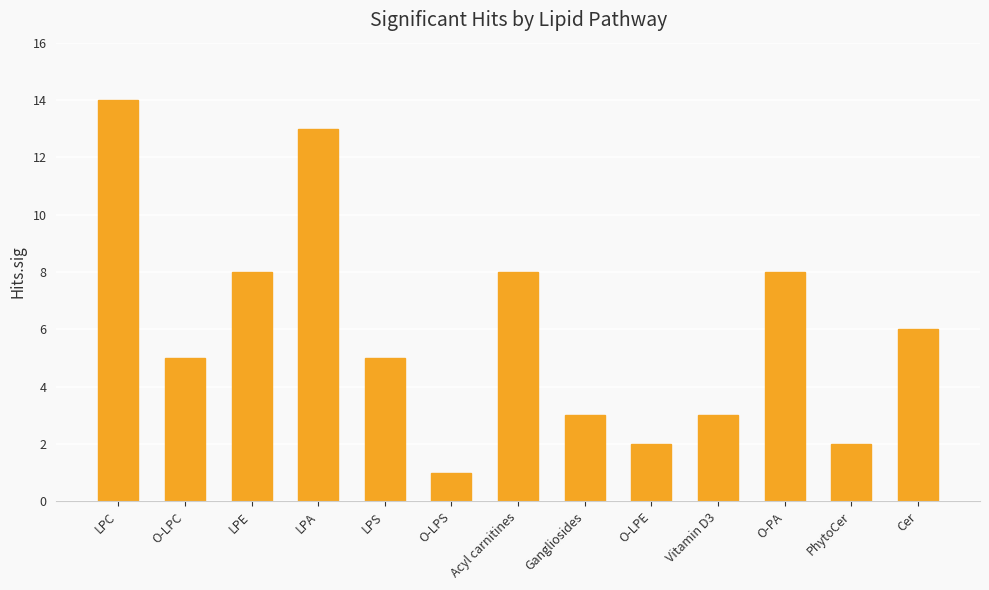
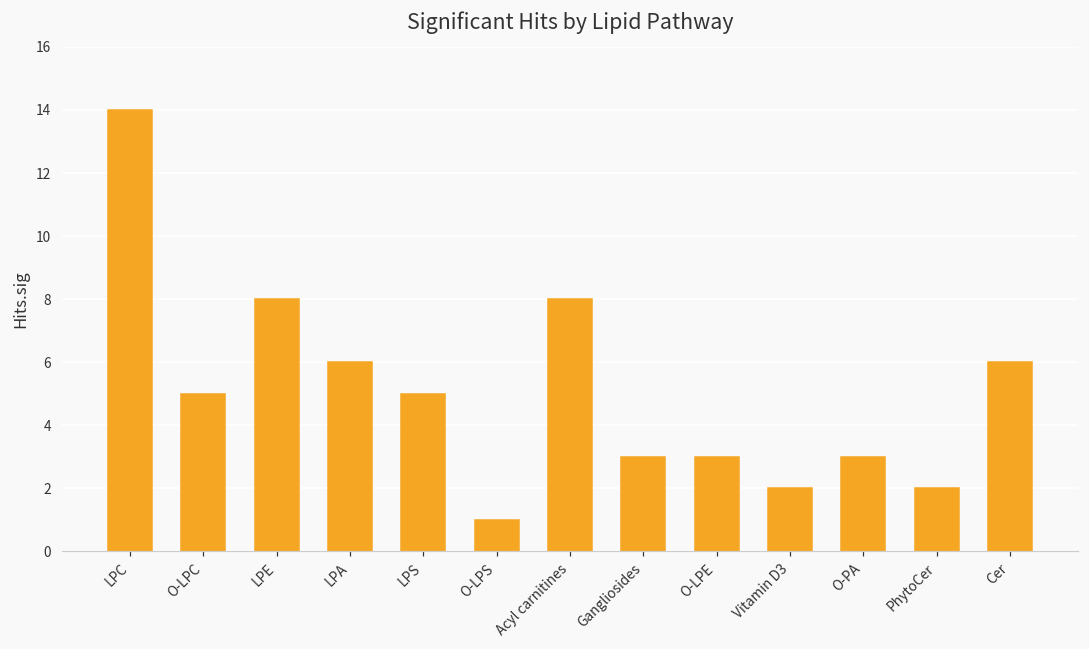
  {
    "LPC": 14,
    "O-LPC": 5,
    "LPE": 8,
-   "LPA": 13,
+   "LPA": 6,
    "LPS": 5,
    "O-LPS": 1,
    "Acyl carnitines": 8,
    "Gangliosides": 3,
-   "O-LPE": 2,
-   "Vitamin D3": 3,
-   "O-PA": 8,
+   "O-LPE": 3,
+   "Vitamin D3": 2,
+   "O-PA": 3,
    "PhytoCer": 2,
    "Cer": 6
  }
